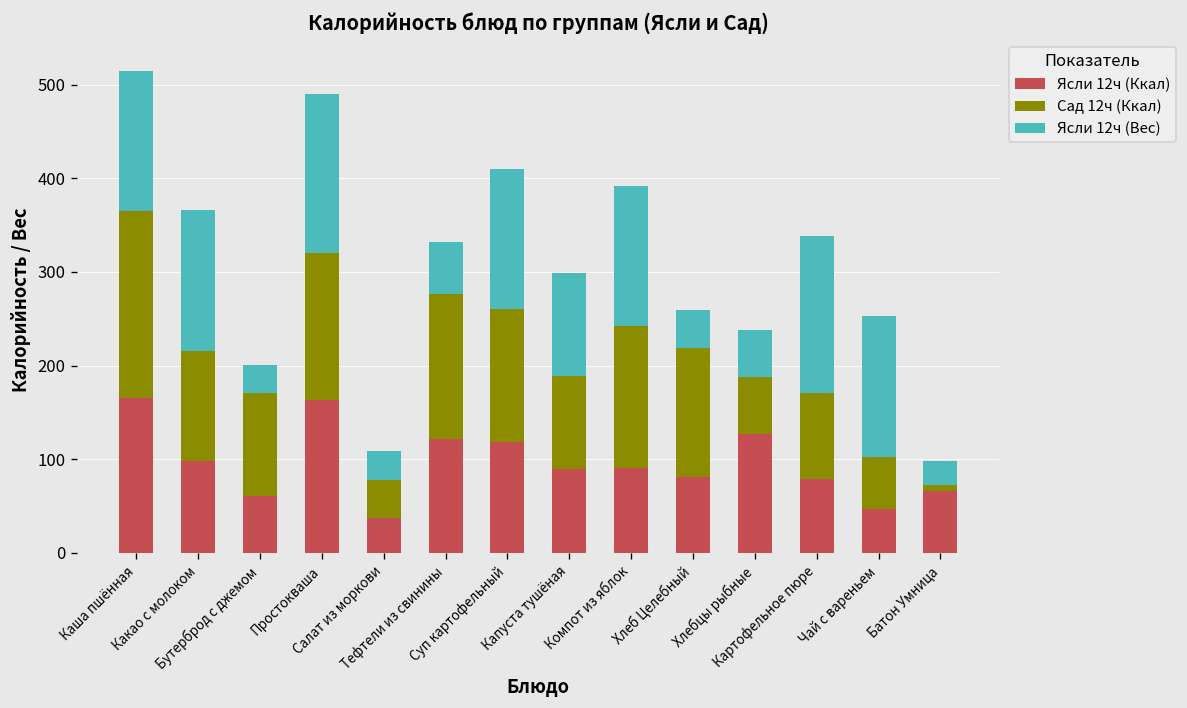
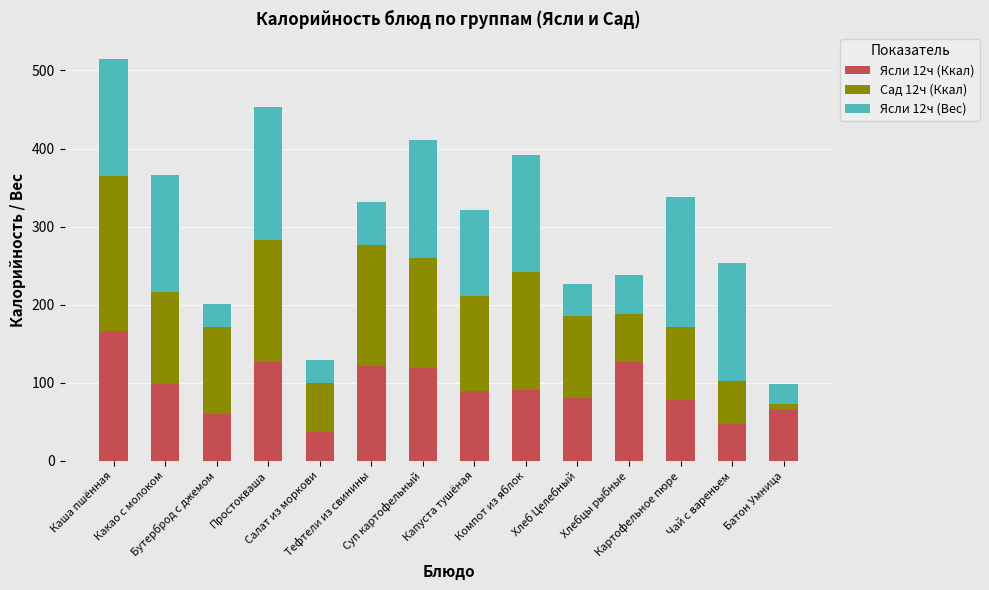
  {
    "Ясли 12ч (Ккал)": {
      "Каша пшённая": 170,
      "Какао с молоком": 100,
      "Бутерброд с джемом": 60,
-     "Простокваша": 160,
+     "Простокваша": 130,
      "Салат из моркови": 40,
      "Тефтели из свинины": 120,
      "Суп картофельный": 120,
      "Капуста тушёная": 90,
      "Компот из яблок": 90,
      "Хлеб Целебный": 80,
      "Хлебцы рыбные": 130,
      "Картофельное пюре": 80,
      "Чай с вареньем": 50,
      "Батон Умница": 70
    },
    "Сад 12ч (Ккал)": {
      "Каша пшённая": 200,
      "Какао с молоком": 120,
      "Бутерброд с джемом": 110,
      "Простокваша": 160,
-     "Салат из моркови": 40,
+     "Салат из моркови": 60,
      "Тефтели из свинины": 160,
      "Суп картофельный": 140,
-     "Капуста тушёная": 100,
+     "Капуста тушёная": 120,
      "Компот из яблок": 150,
-     "Хлеб Целебный": 140,
+     "Хлеб Целебный": 110,
      "Хлебцы рыбные": 60,
      "Картофельное пюре": 90,
      "Чай с вареньем": 60,
      "Батон Умница": 10
    },
    "Ясли 12ч (Вес)": {
      "Каша пшённая": 150,
      "Какао с молоком": 150,
      "Бутерброд с джемом": 30,
      "Простокваша": 170,
      "Салат из моркови": 30,
      "Тефтели из свинины": 60,
      "Суп картофельный": 150,
      "Капуста тушёная": 110,
      "Компот из яблок": 150,
      "Хлеб Целебный": 40,
      "Хлебцы рыбные": 50,
      "Картофельное пюре": 170,
      "Чай с вареньем": 150,
      "Батон Умница": 30
    }
  }
